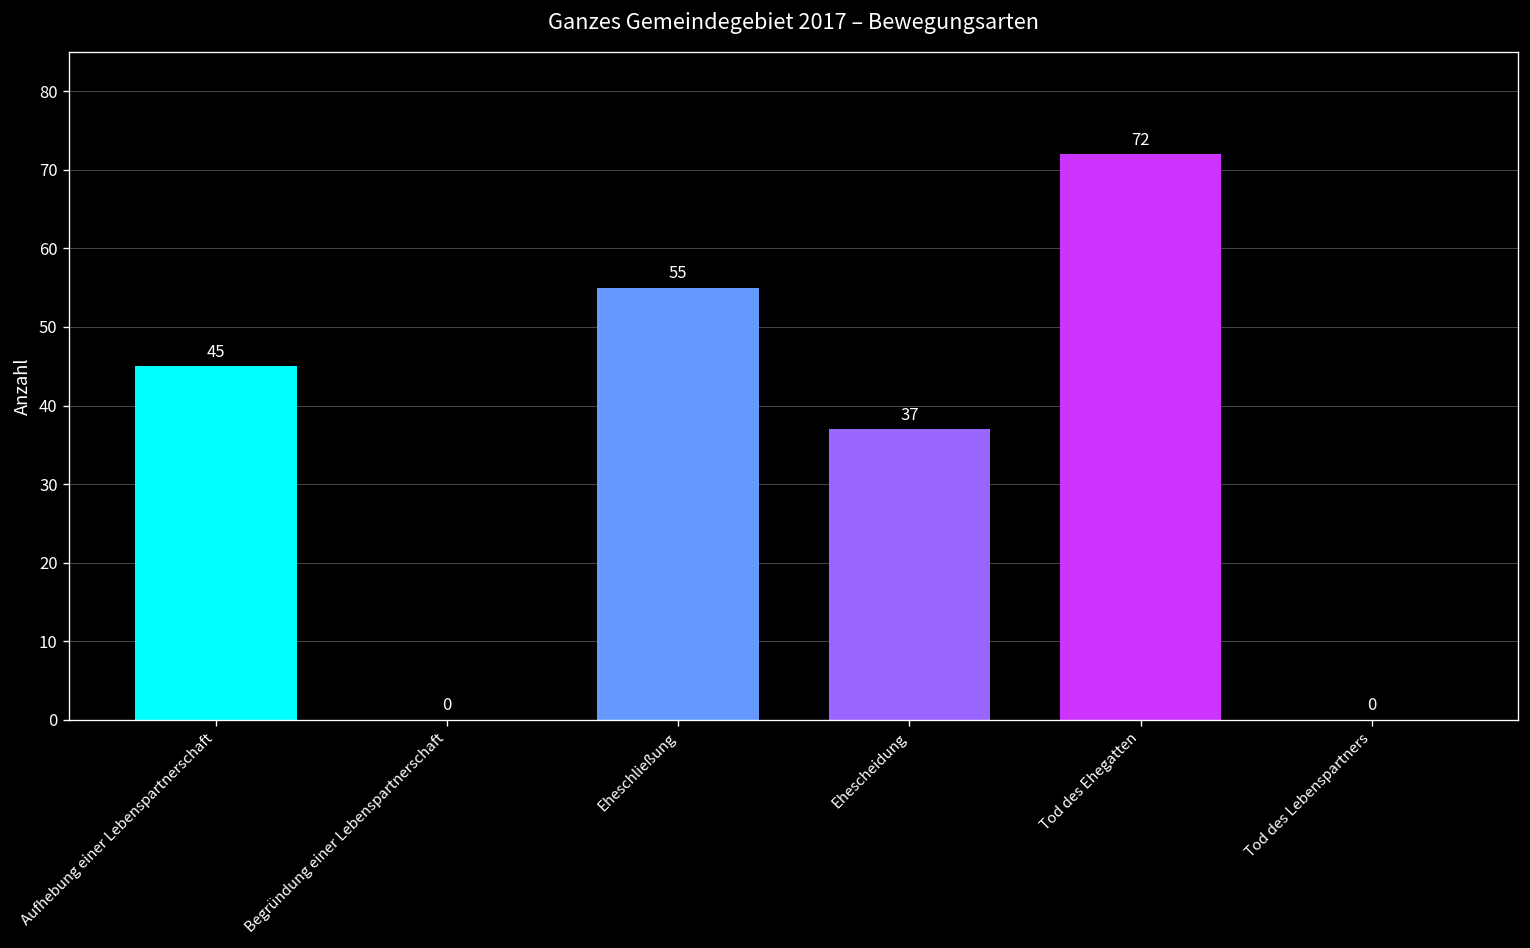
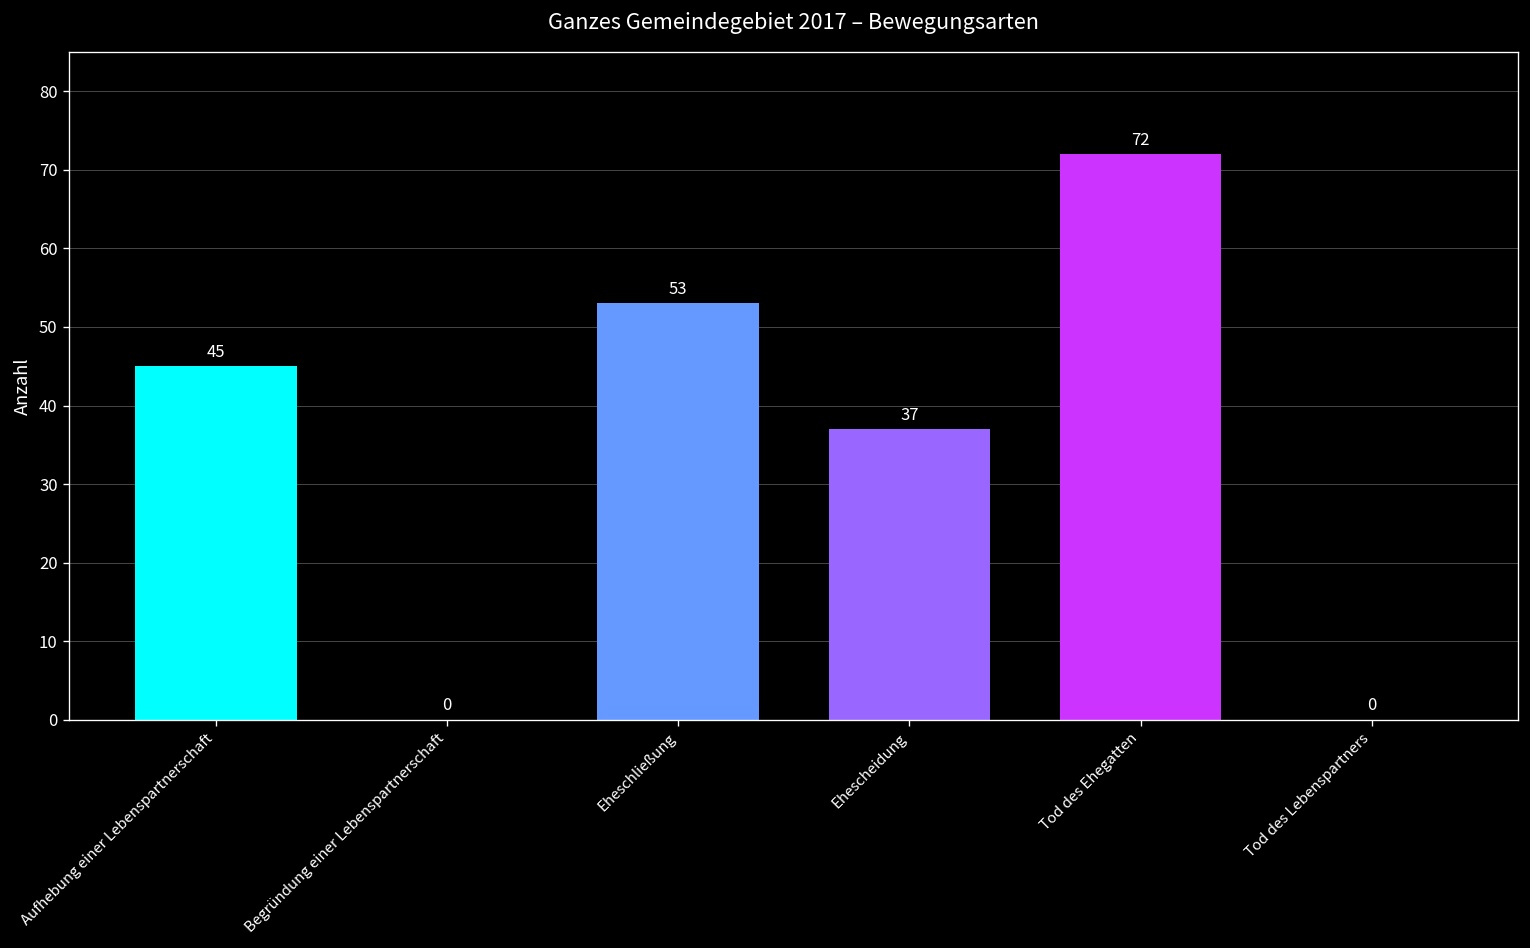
  {
    "Aufhebung einer Lebenspartnerschaft": 45,
    "Begründung einer Lebenspartnerschaft": 0,
-   "Eheschließung": 55,
+   "Eheschließung": 53,
    "Ehescheidung": 37,
    "Tod des Ehegatten": 72,
    "Tod des Lebenspartners": 0
  }
